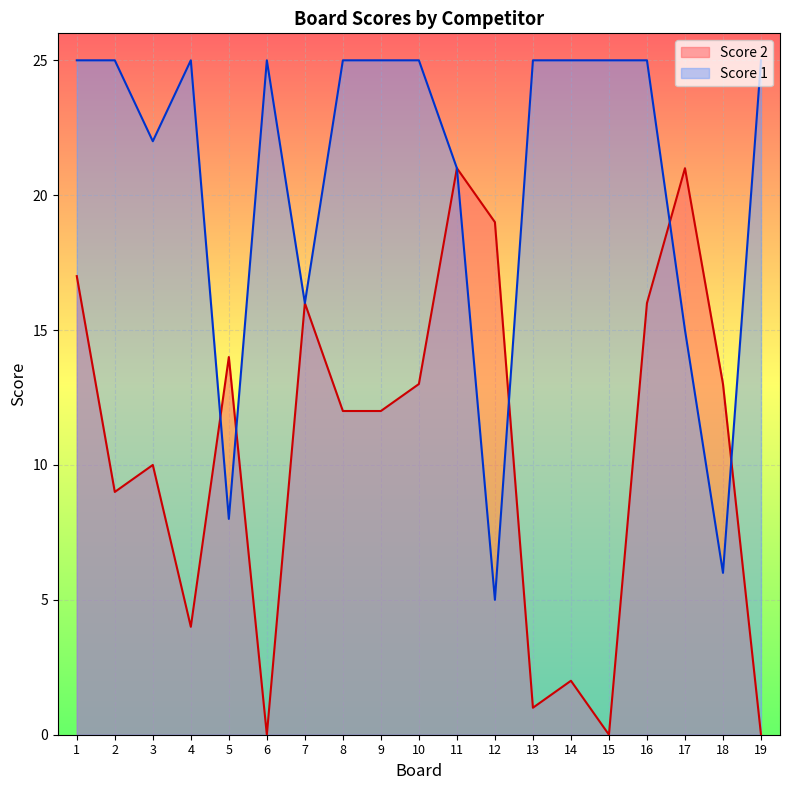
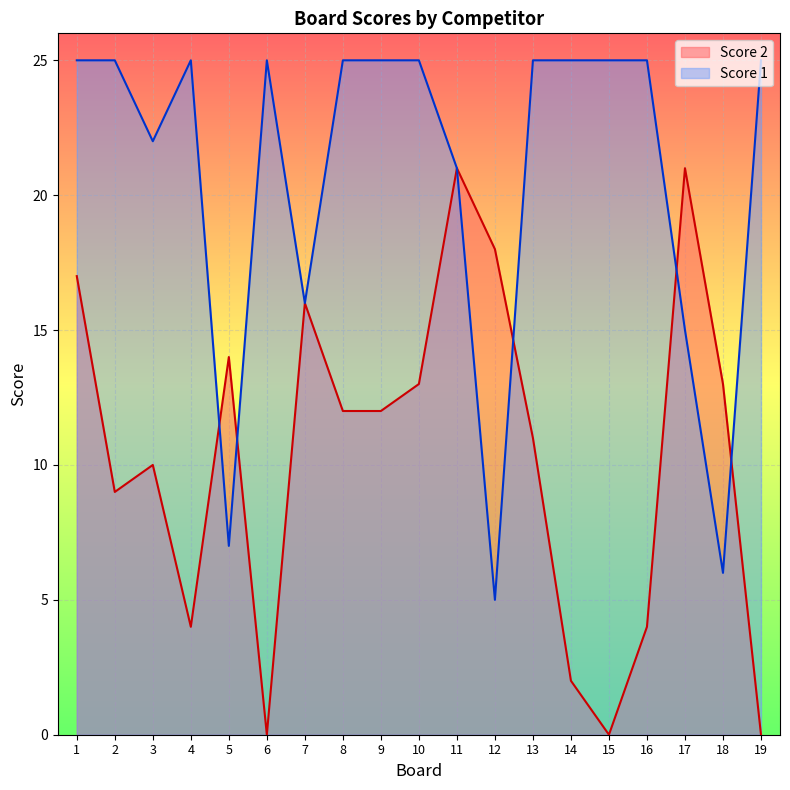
  {
    "Score 2": {
      "1": 17,
      "2": 9,
      "3": 10,
      "4": 4,
      "5": 14,
      "6": 0,
      "8": 12,
      "9": 12,
      "10": 13,
-     "12": 19,
-     "13": 1,
+     "12": 18,
+     "13": 11,
      "14": 2,
      "15": 0,
-     "16": 16,
+     "16": 4,
      "17": 21,
      "18": 13,
      "19": 0
    },
    "Score 1": {
      "1": 25,
      "2": 25,
      "3": 22,
      "4": 25,
-     "5": 8,
+     "5": 7,
      "6": 25,
      "8": 25,
      "9": 25,
      "10": 25,
      "12": 5,
      "13": 25,
      "14": 25,
      "15": 25,
      "16": 25,
      "17": 15,
      "18": 6
    }
  }
